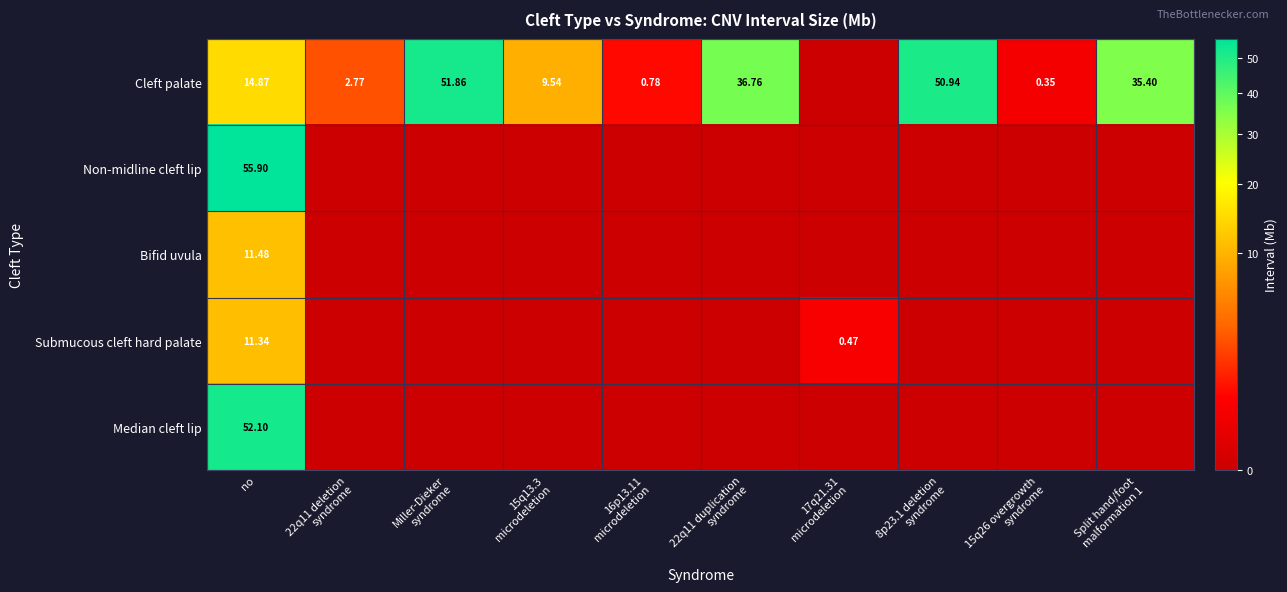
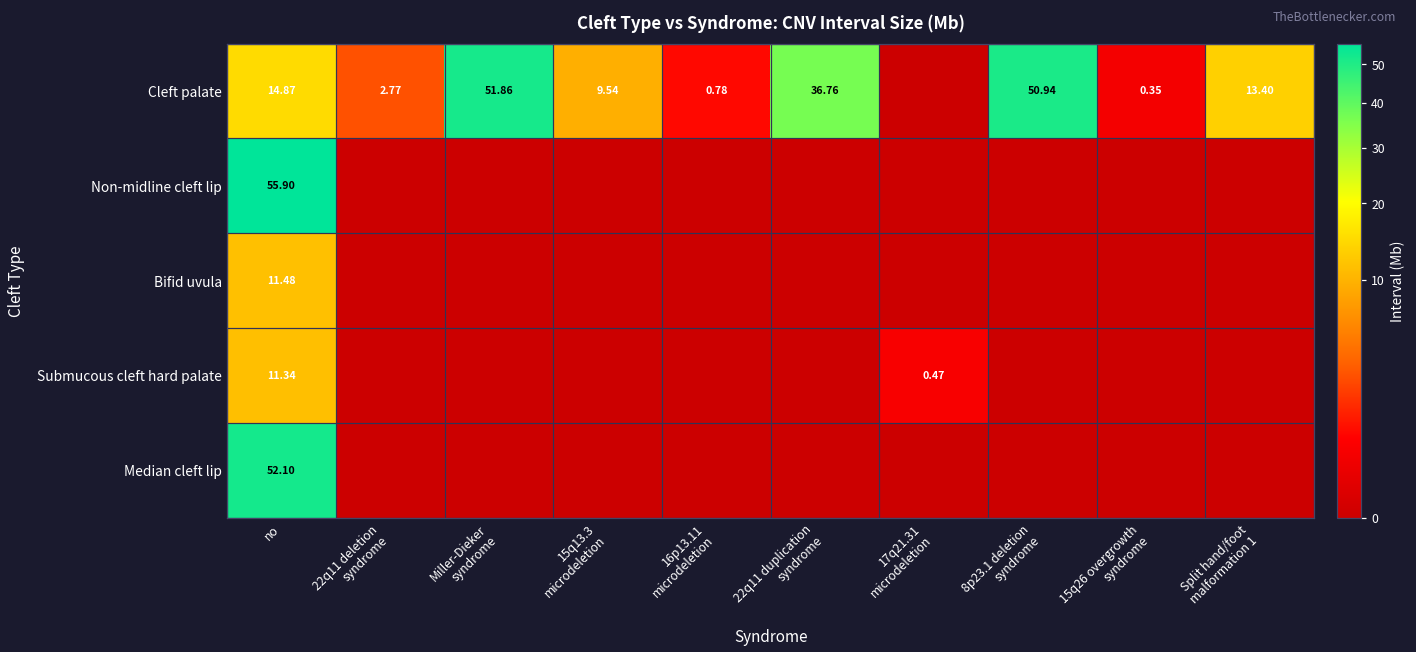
  {
    "Cleft palate": {
      "no": 14.87,
      "22q11 deletion syndrome": 2.77,
      "Miller-Dieker syndrome": 51.86,
      "15q13.3 microdeletion": 9.54,
      "16p13.11 microdeletion": 0.78,
      "22q11 duplication syndrome": 36.76,
      "8p23.1 deletion syndrome": 50.94,
      "15q26 overgrowth syndrome": 0.35,
-     "Split hand/foot malformation 1": 35.40
+     "Split hand/foot malformation 1": 13.40
    },
    "Non-midline cleft lip": {
      "no": 55.90
    },
    "Bifid uvula": {
      "no": 11.48
    },
    "Submucous cleft hard palate": {
      "no": 11.34,
      "17q21.31 microdeletion": 0.47
    },
    "Median cleft lip": {
      "no": 52.10
    }
  }
